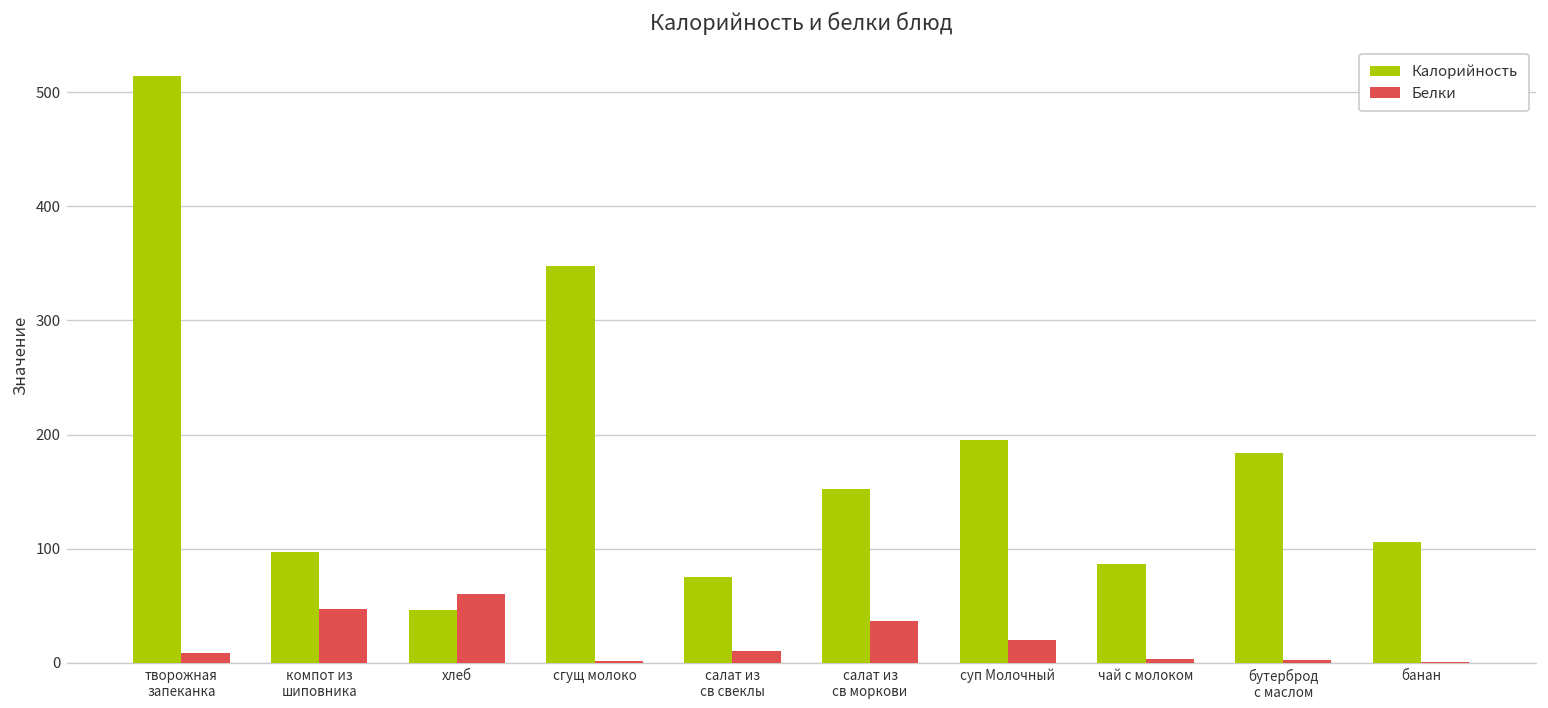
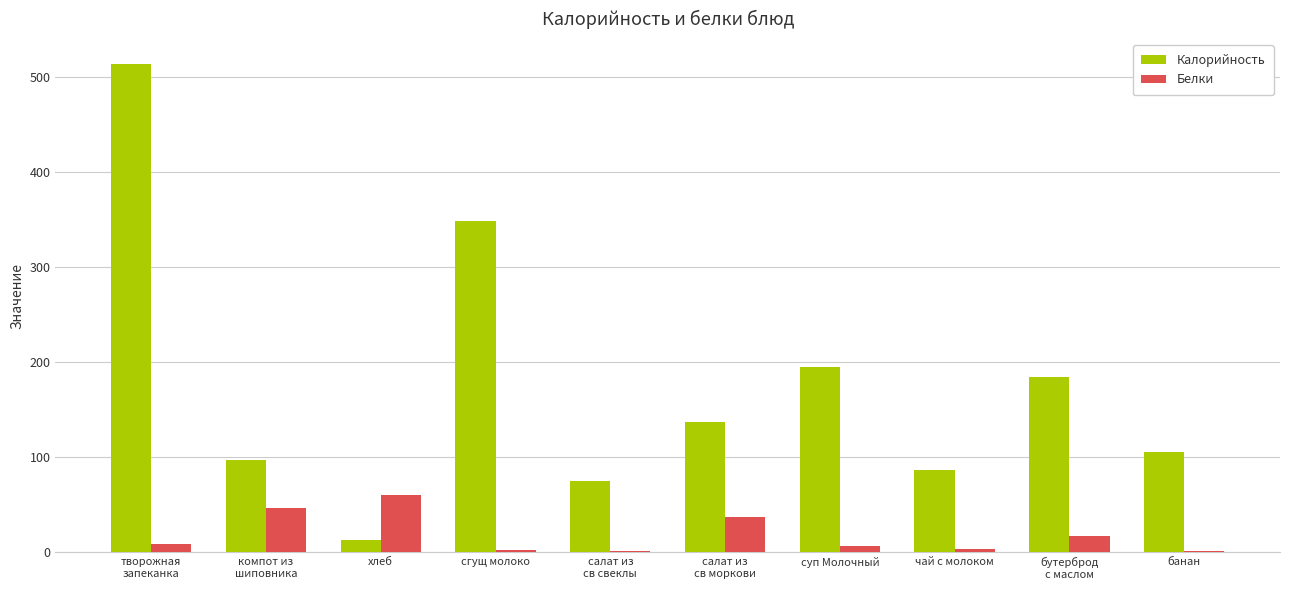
  {
    "Калорийность": {
      "творожная запеканка": 510,
      "компот из шиповника": 100,
-     "хлеб": 50,
+     "хлеб": 10,
      "сгущ молоко": 350,
      "салат из св свеклы": 80,
-     "салат из св моркови": 150,
+     "салат из св моркови": 140,
      "суп Молочный": 200,
      "чай с молоком": 90,
      "бутерброд с маслом": 180,
      "банан": 110
    },
    "Белки": {
      "творожная запеканка": 10,
      "компот из шиповника": 50,
      "хлеб": 60,
-     "салат из св свеклы": 10,
+     "салат из св свеклы": 0,
      "салат из св моркови": 40,
-     "суп Молочный": 20,
+     "суп Молочный": 10,
      "чай с молоком": 0,
-     "бутерброд с маслом": 0
+     "бутерброд с маслом": 20
    }
  }
